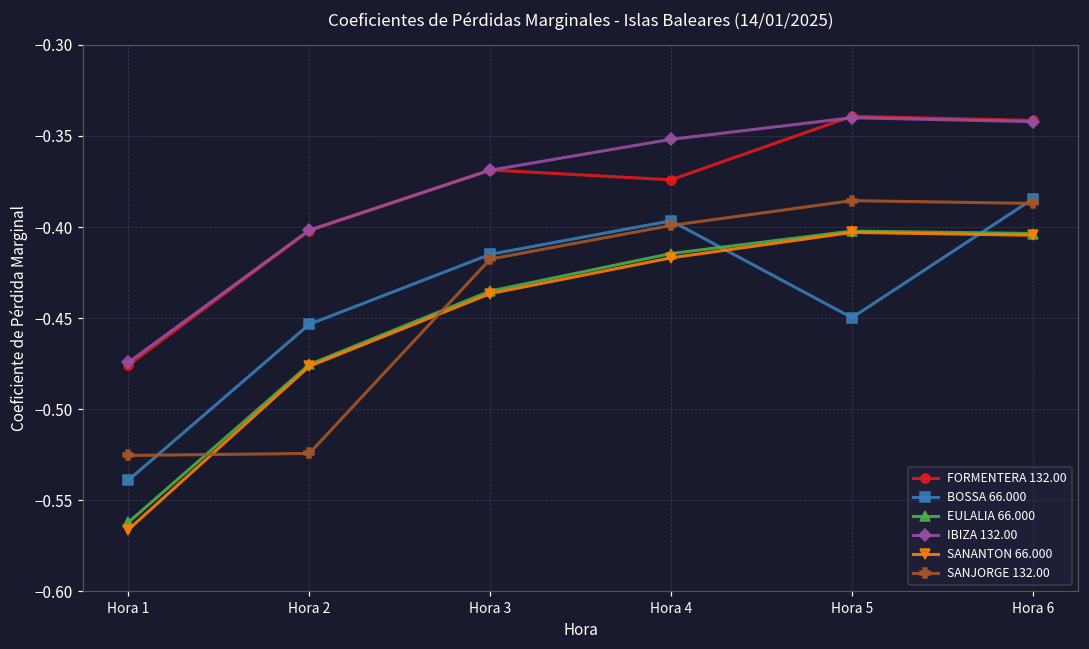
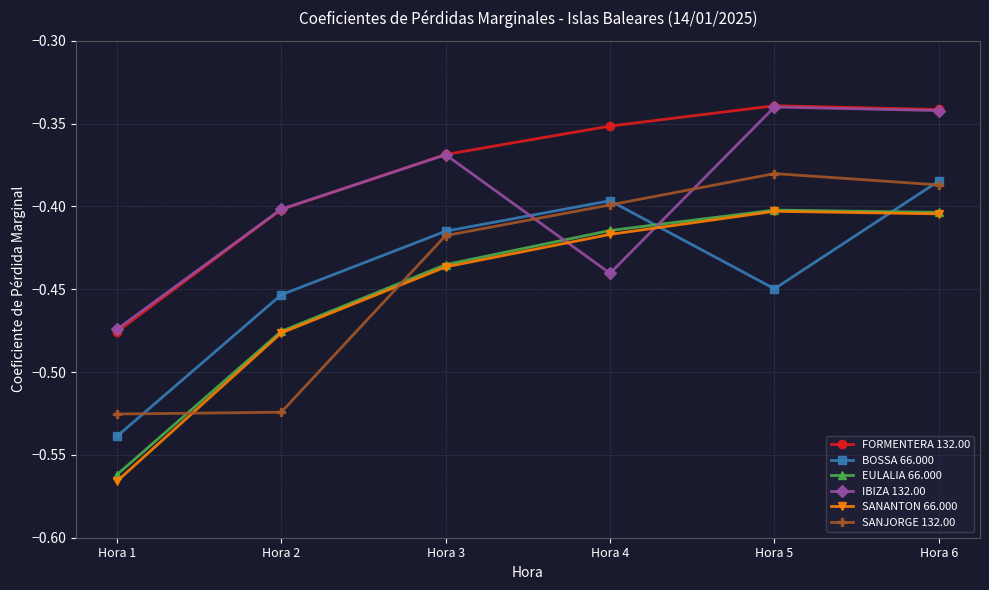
  {
    "FORMENTERA 132.00": {
-     "Hora 4": -0.374
+     "Hora 4": -0.352
    },
    "BOSSA 66.000": {
      "Hora 1": -0.539,
      "Hora 2": -0.453,
      "Hora 3": -0.415,
      "Hora 4": -0.397,
      "Hora 5": -0.450,
      "Hora 6": -0.385
    },
    "EULALIA 66.000": {
      "Hora 1": -0.562,
      "Hora 4": -0.415
    },
    "IBIZA 132.00": {
-     "Hora 4": -0.352
+     "Hora 4": -0.440
    },
    "SANANTON 66.000": {
      "Hora 1": -0.566,
      "Hora 4": -0.417
    },
    "SANJORGE 132.00": {
      "Hora 1": -0.525,
      "Hora 2": -0.524,
      "Hora 3": -0.418,
      "Hora 4": -0.399,
-     "Hora 5": -0.386,
+     "Hora 5": -0.380,
      "Hora 6": -0.387
    }
  }
